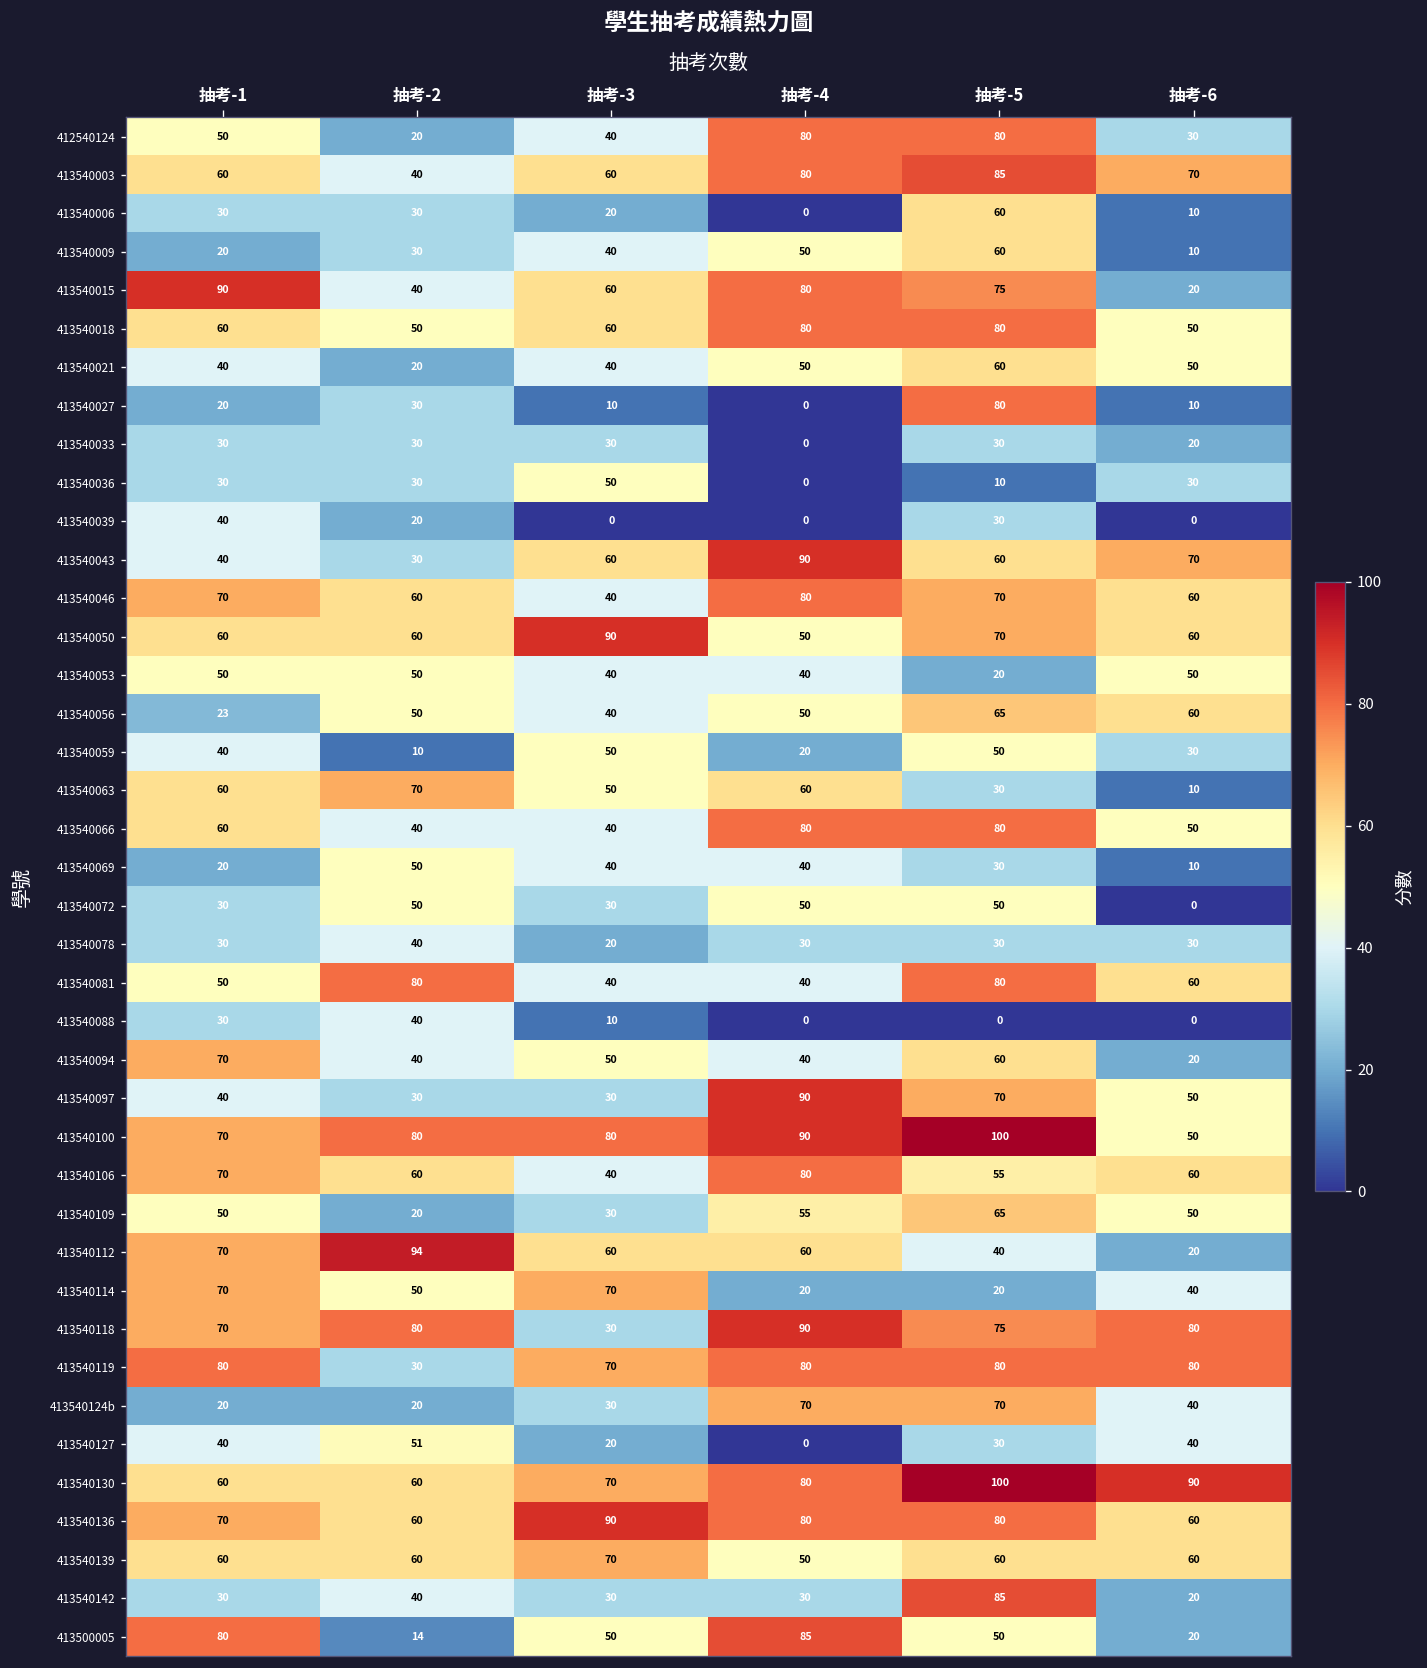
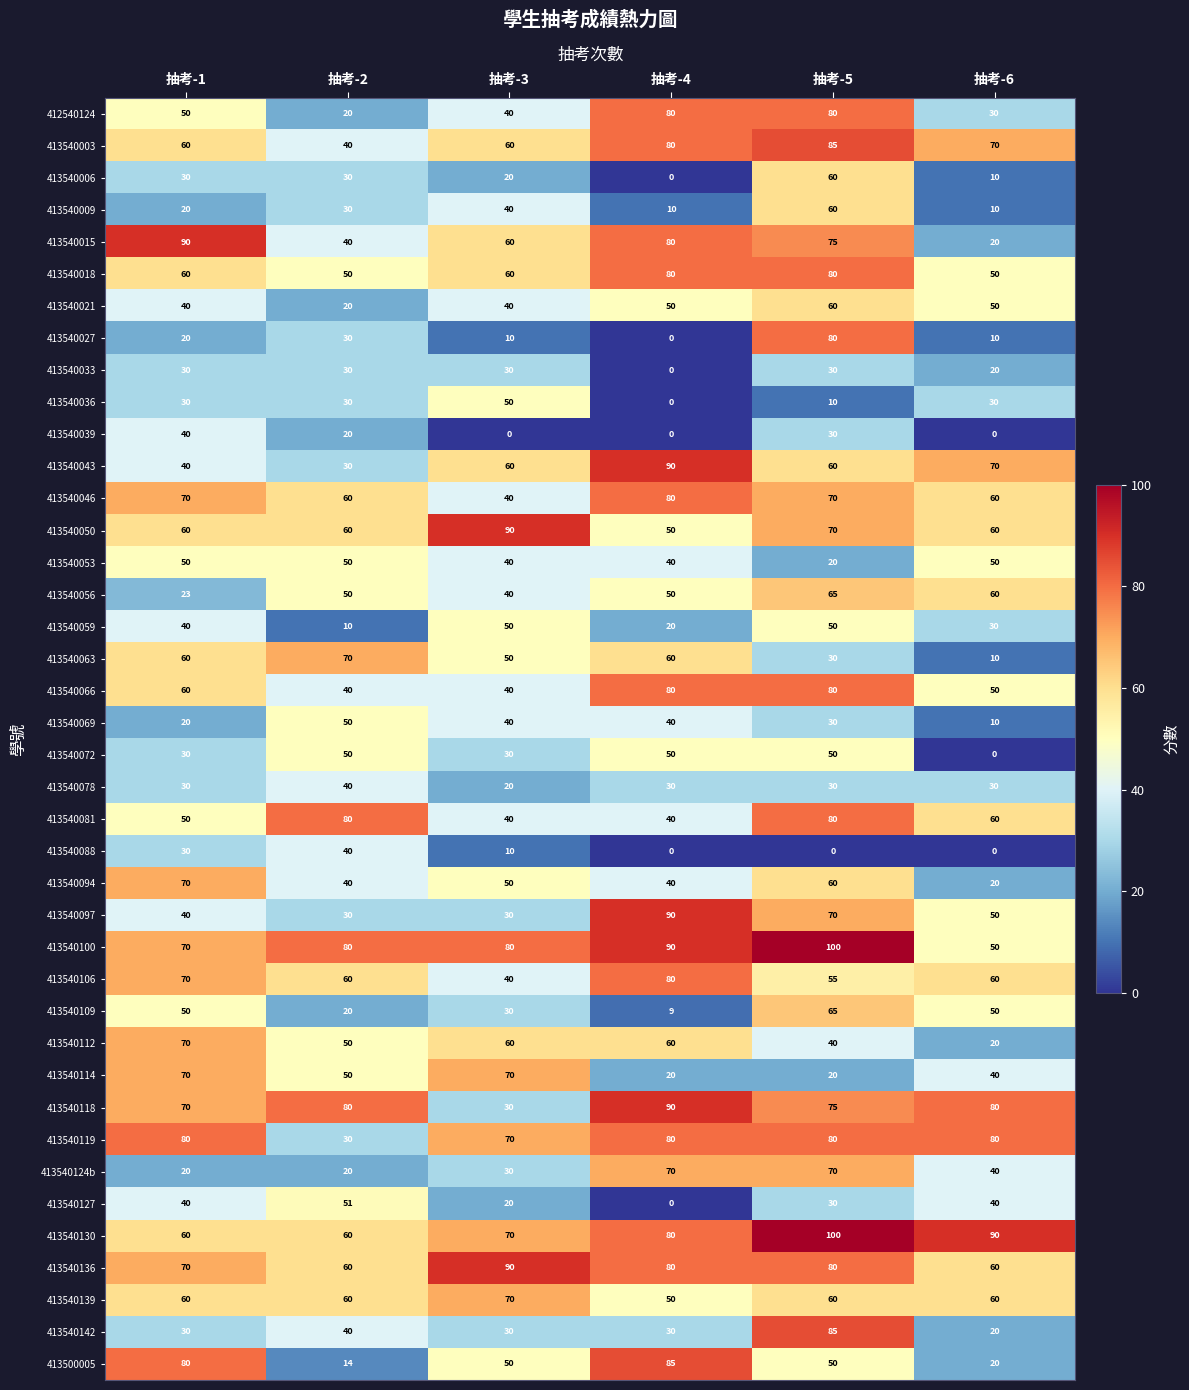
  {
    "413540009": {
      "抽考-1": 20,
      "抽考-2": 30,
      "抽考-3": 40,
-     "抽考-4": 50,
+     "抽考-4": 10,
      "抽考-5": 60,
      "抽考-6": 10
    },
    "413540109": {
      "抽考-1": 50,
      "抽考-2": 20,
      "抽考-3": 30,
-     "抽考-4": 55,
+     "抽考-4": 9,
      "抽考-5": 65,
      "抽考-6": 50
    },
    "413540112": {
      "抽考-1": 70,
-     "抽考-2": 94,
+     "抽考-2": 50,
      "抽考-3": 60,
      "抽考-4": 60,
      "抽考-5": 40,
      "抽考-6": 20
    }
  }
